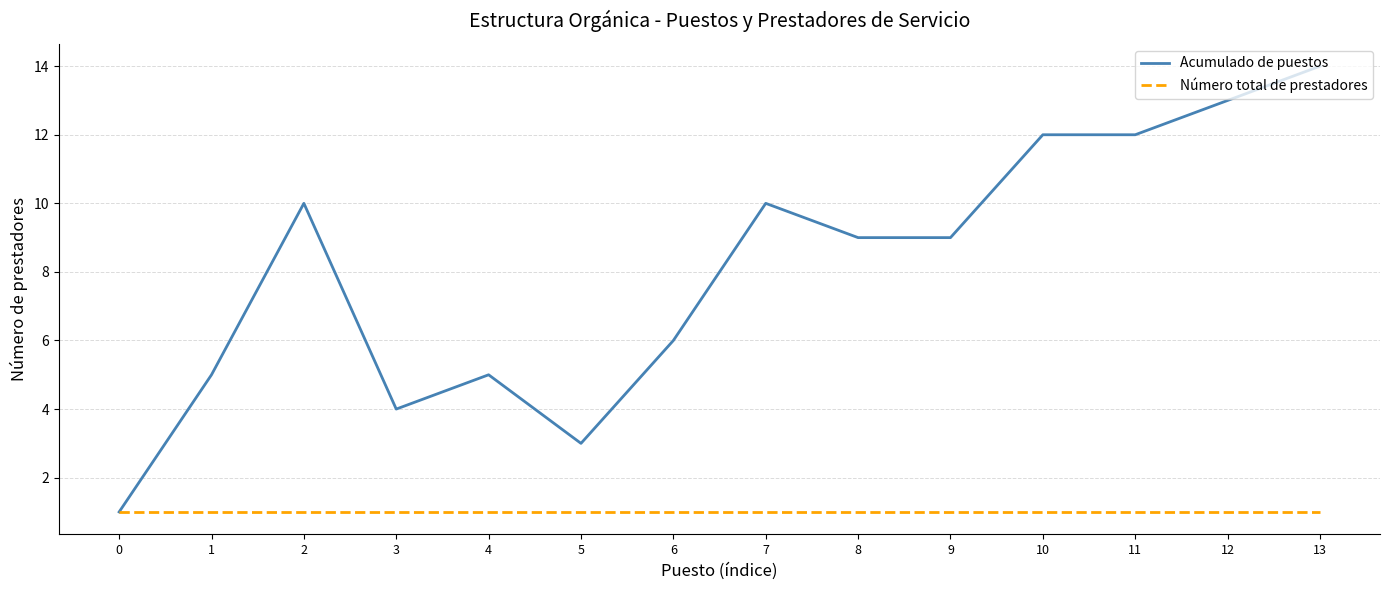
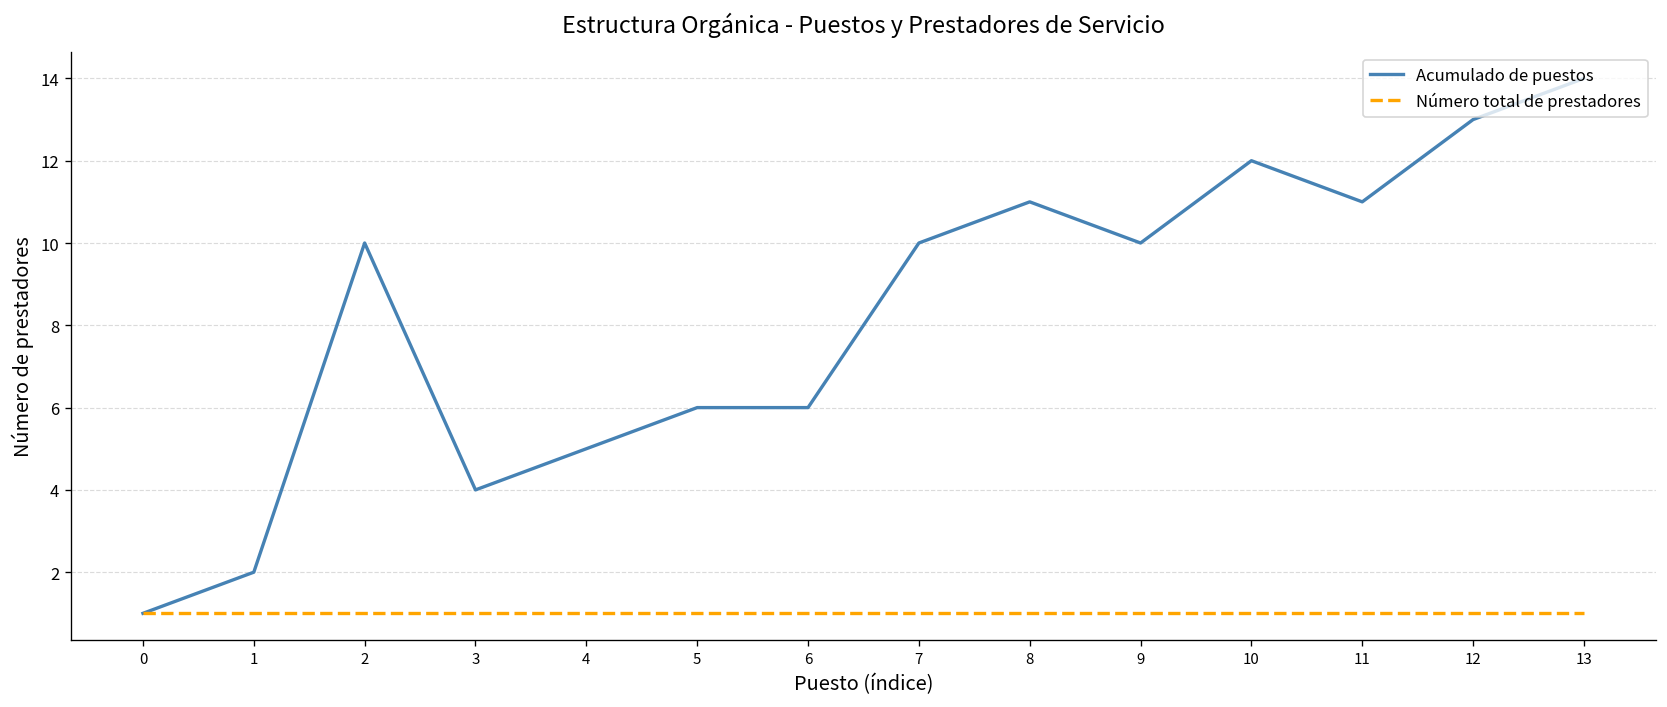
  {
    "Acumulado de puestos": {
-     "1": 5,
+     "1": 2,
      "2": 10,
      "3": 4,
      "4": 5,
-     "5": 3,
+     "5": 6,
      "6": 6,
      "7": 10,
-     "8": 9,
-     "9": 9,
+     "8": 11,
+     "9": 10,
      "10": 12,
-     "11": 12,
+     "11": 11,
      "12": 13
    },
    "Número total de prestadores": {
      "1": 1,
      "2": 1,
      "3": 1,
      "4": 1,
      "5": 1,
      "6": 1,
      "7": 1,
      "8": 1,
      "9": 1,
      "10": 1,
      "11": 1,
      "12": 1,
      "13": 1
    }
  }
